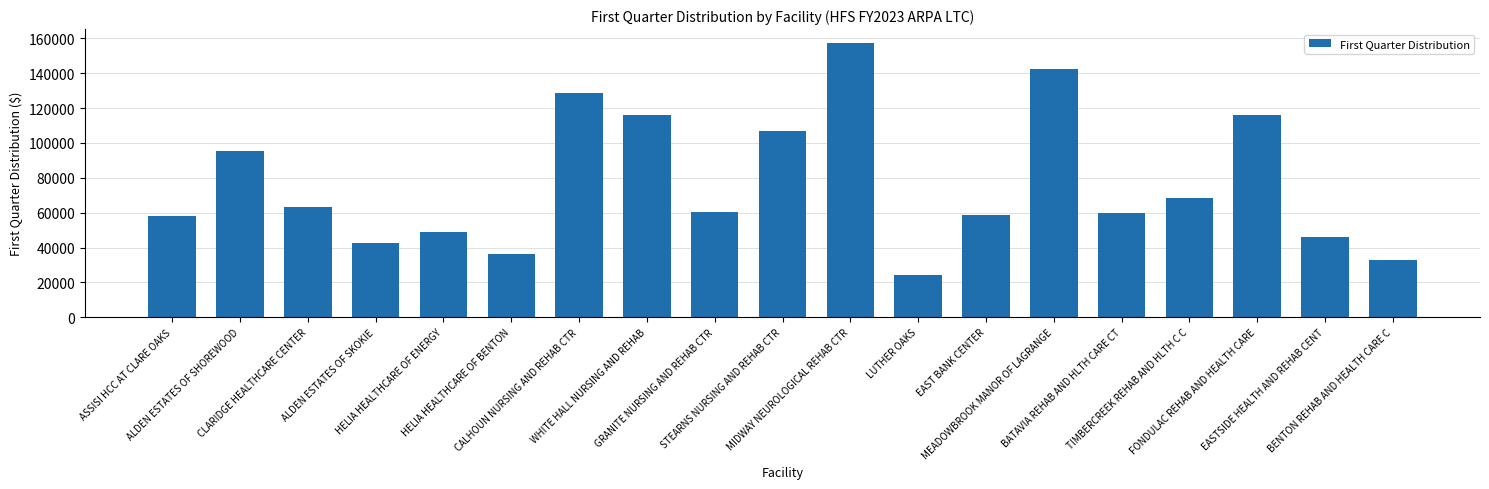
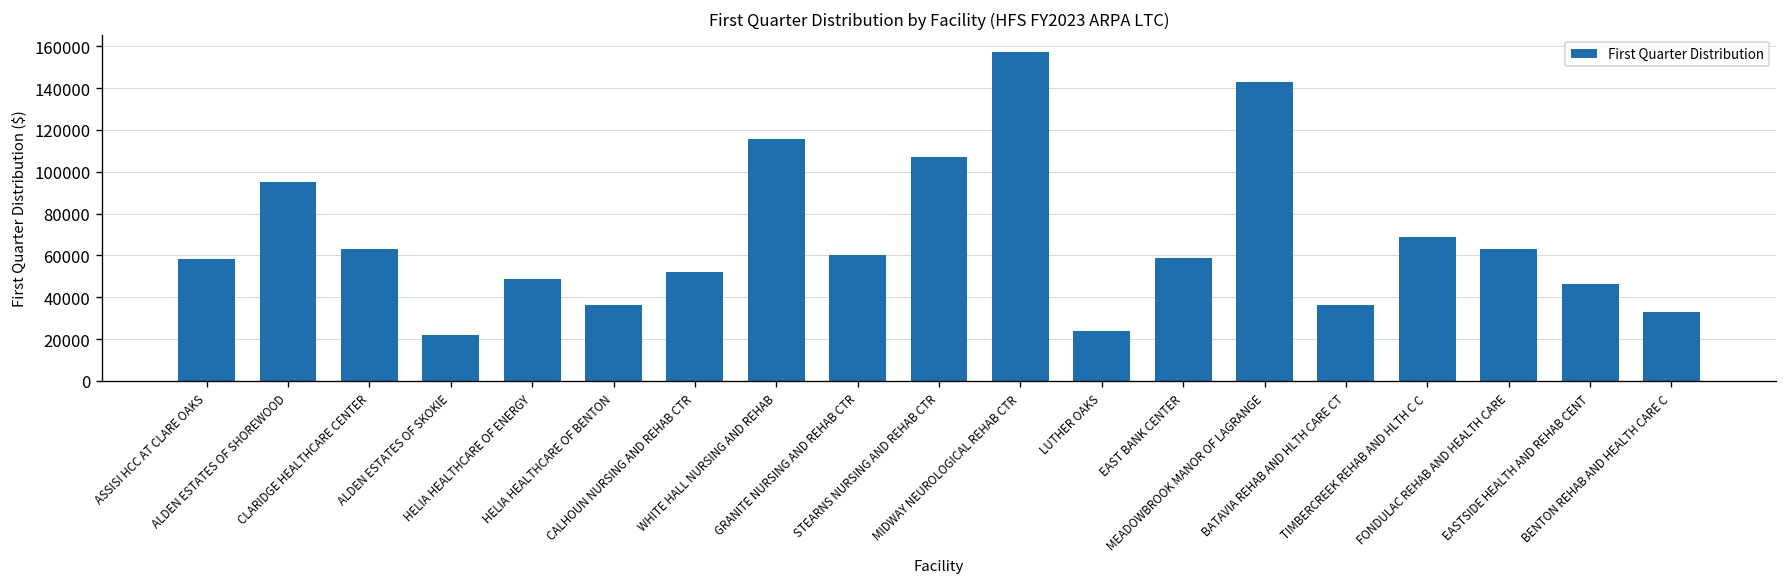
  {
    "ASSISI HCC AT CLARE OAKS": 58000,
    "ALDEN ESTATES OF SHOREWOOD": 95000,
    "CLARIDGE HEALTHCARE CENTER": 63000,
-   "ALDEN ESTATES OF SKOKIE": 43000,
+   "ALDEN ESTATES OF SKOKIE": 22000,
    "HELIA HEALTHCARE OF ENERGY": 49000,
    "HELIA HEALTHCARE OF BENTON": 36000,
-   "CALHOUN NURSING AND REHAB CTR": 129000,
+   "CALHOUN NURSING AND REHAB CTR": 52000,
    "WHITE HALL NURSING AND REHAB": 116000,
    "GRANITE NURSING AND REHAB CTR": 60000,
    "STEARNS NURSING AND REHAB CTR": 107000,
    "MIDWAY NEUROLOGICAL REHAB CTR": 157000,
    "LUTHER OAKS": 24000,
    "EAST BANK CENTER": 59000,
    "MEADOWBROOK MANOR OF LAGRANGE": 143000,
-   "BATAVIA REHAB AND HLTH CARE CT": 60000,
+   "BATAVIA REHAB AND HLTH CARE CT": 36000,
    "TIMBERCREEK REHAB AND HLTH C C": 69000,
-   "FONDULAC REHAB AND HEALTH CARE": 116000,
+   "FONDULAC REHAB AND HEALTH CARE": 63000,
    "EASTSIDE HEALTH AND REHAB CENT": 46000,
    "BENTON REHAB AND HEALTH CARE C": 33000
  }
